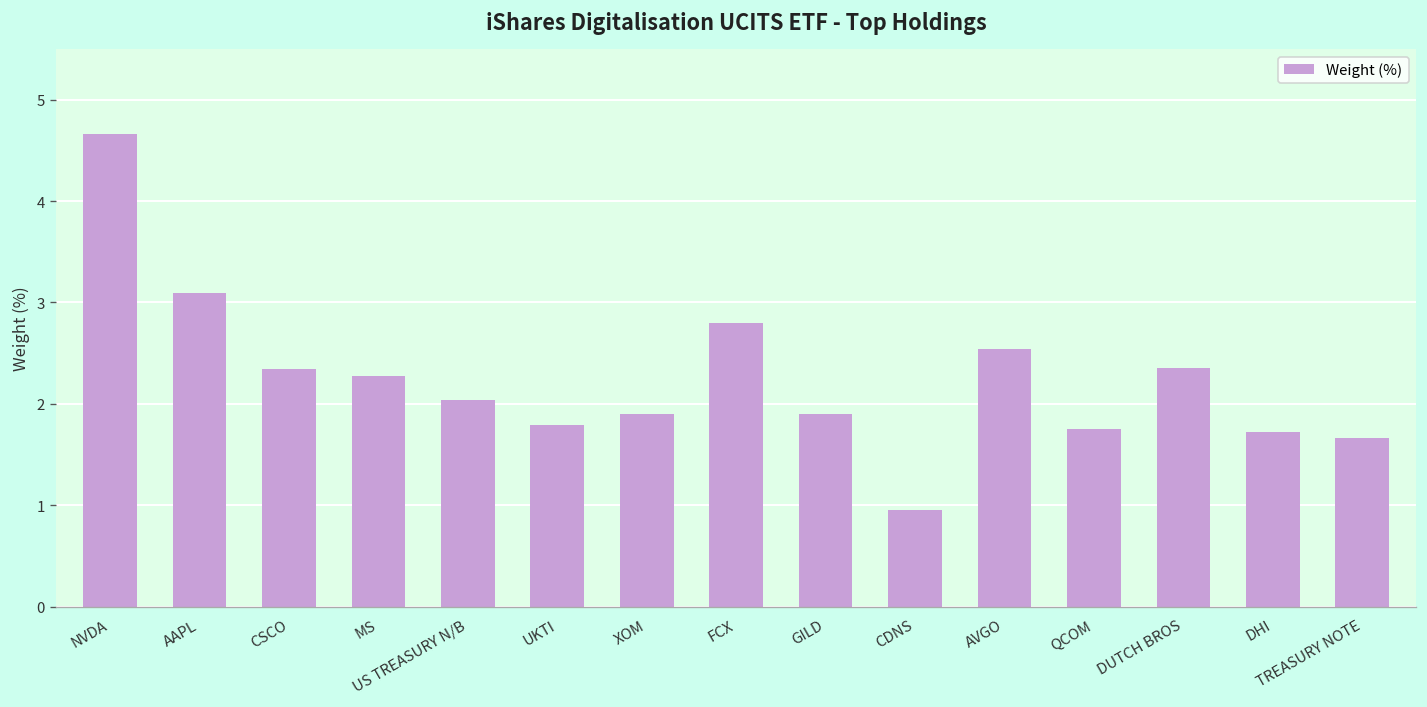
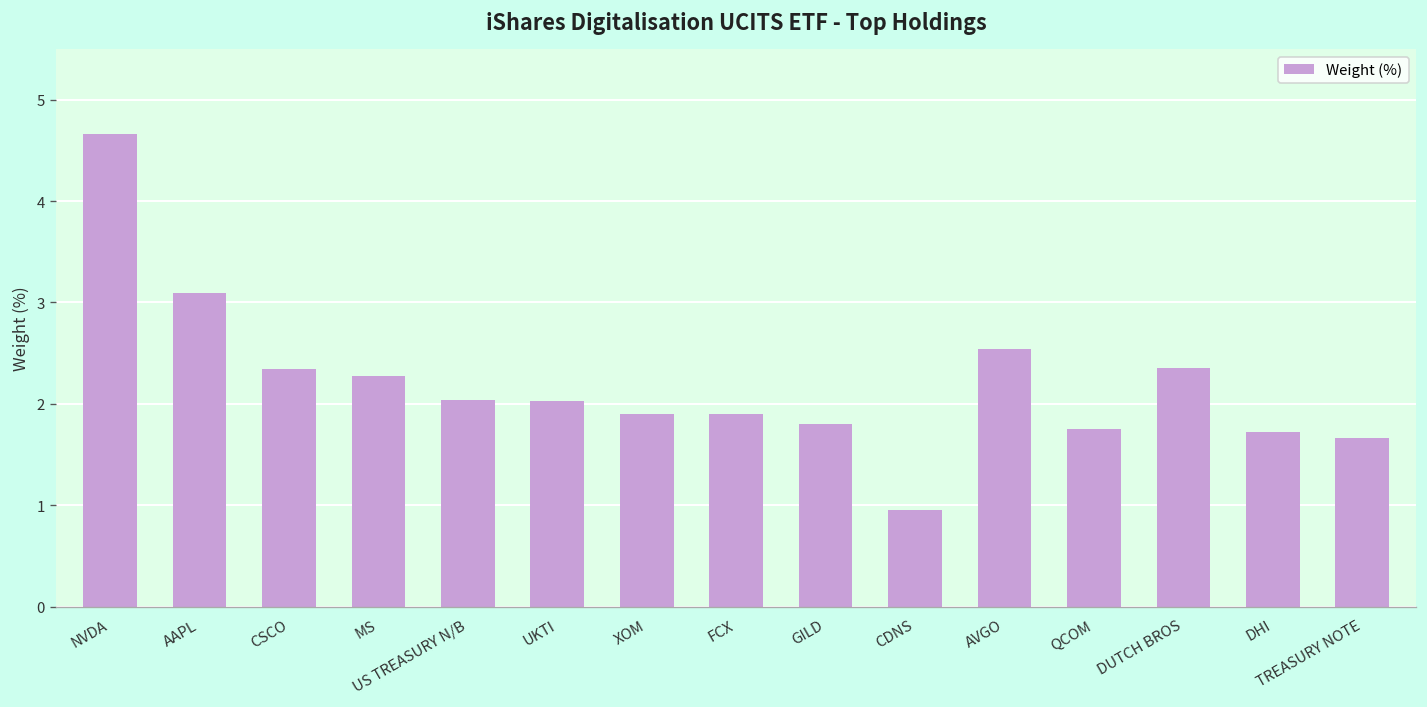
  {
    "NVDA": 4.7,
    "AAPL": 3.1,
    "CSCO": 2.3,
    "MS": 2.3,
    "US TREASURY N/B": 2.0,
-   "UKTI": 1.8,
+   "UKTI": 2.0,
    "XOM": 1.9,
-   "FCX": 2.8,
-   "GILD": 1.9,
+   "FCX": 1.9,
+   "GILD": 1.8,
    "CDNS": 1.0,
    "AVGO": 2.5,
    "QCOM": 1.8,
    "DUTCH BROS": 2.4,
    "DHI": 1.7,
    "TREASURY NOTE": 1.7
  }
